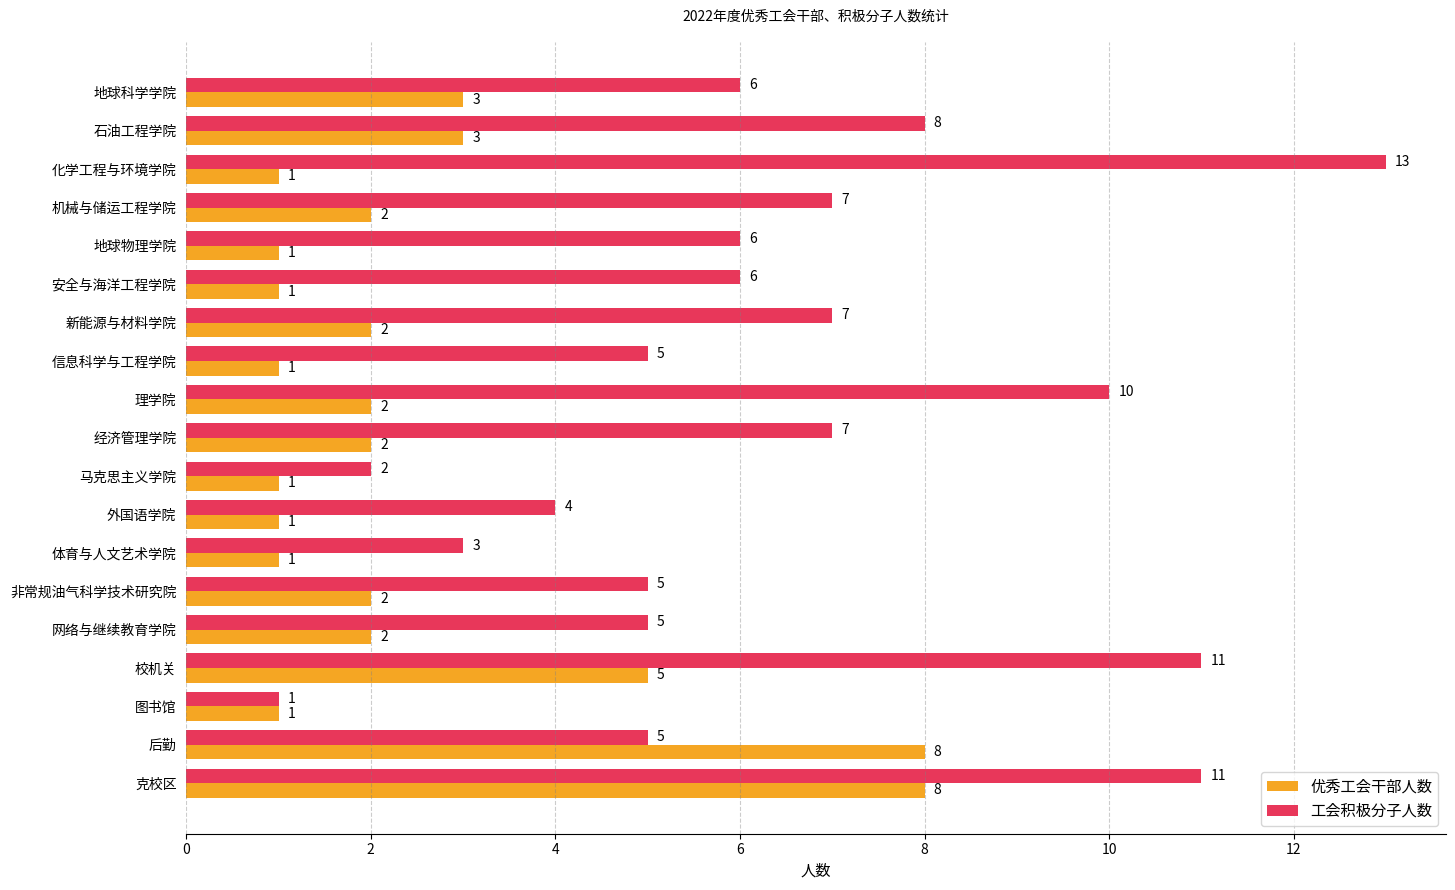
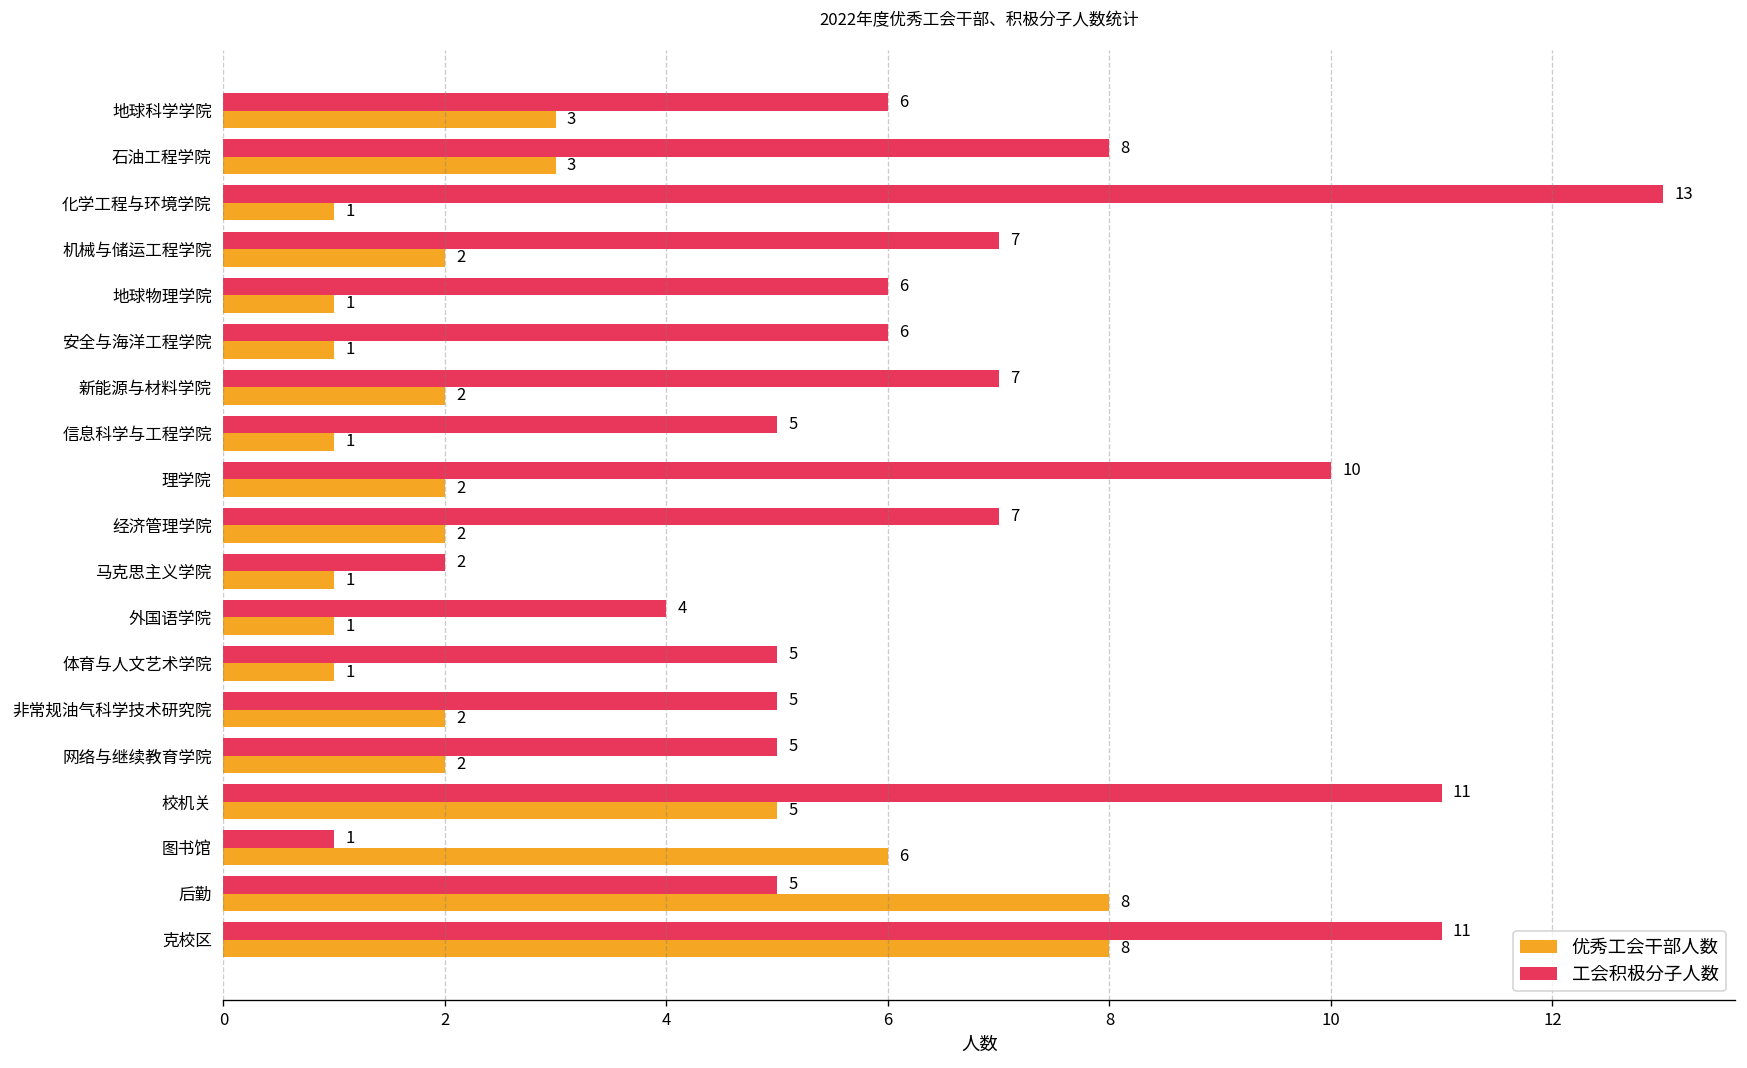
  {
    "优秀工会干部人数": {
      "地球科学学院": 3,
      "石油工程学院": 3,
      "化学工程与环境学院": 1,
      "机械与储运工程学院": 2,
      "地球物理学院": 1,
      "安全与海洋工程学院": 1,
      "新能源与材料学院": 2,
      "信息科学与工程学院": 1,
      "理学院": 2,
      "经济管理学院": 2,
      "马克思主义学院": 1,
      "外国语学院": 1,
      "体育与人文艺术学院": 1,
      "非常规油气科学技术研究院": 2,
      "网络与继续教育学院": 2,
      "校机关": 5,
-     "图书馆": 1,
+     "图书馆": 6,
      "后勤": 8,
      "克校区": 8
    },
    "工会积极分子人数": {
      "地球科学学院": 6,
      "石油工程学院": 8,
      "化学工程与环境学院": 13,
      "机械与储运工程学院": 7,
      "地球物理学院": 6,
      "安全与海洋工程学院": 6,
      "新能源与材料学院": 7,
      "信息科学与工程学院": 5,
      "理学院": 10,
      "经济管理学院": 7,
      "马克思主义学院": 2,
      "外国语学院": 4,
-     "体育与人文艺术学院": 3,
+     "体育与人文艺术学院": 5,
      "非常规油气科学技术研究院": 5,
      "网络与继续教育学院": 5,
      "校机关": 11,
      "图书馆": 1,
      "后勤": 5,
      "克校区": 11
    }
  }
